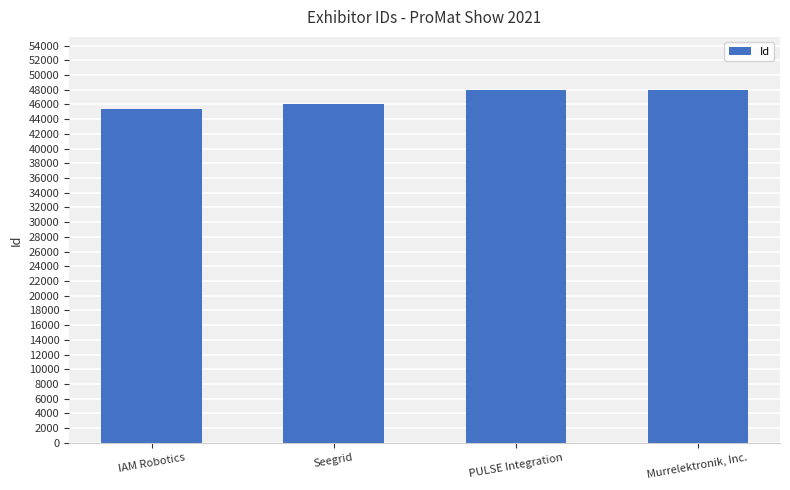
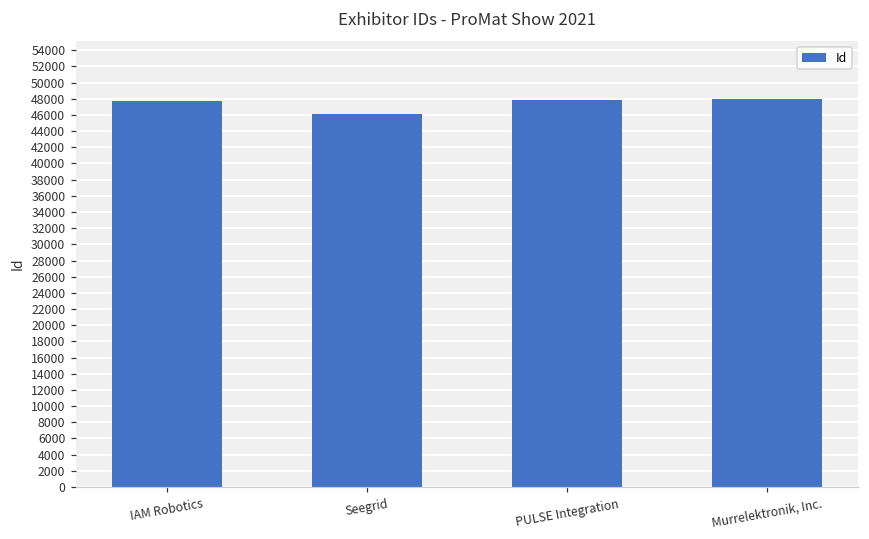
  {
-   "IAM Robotics": 45000,
+   "IAM Robotics": 48000,
    "Seegrid": 46000,
    "PULSE Integration": 48000,
    "Murrelektronik, Inc.": 48000
  }
